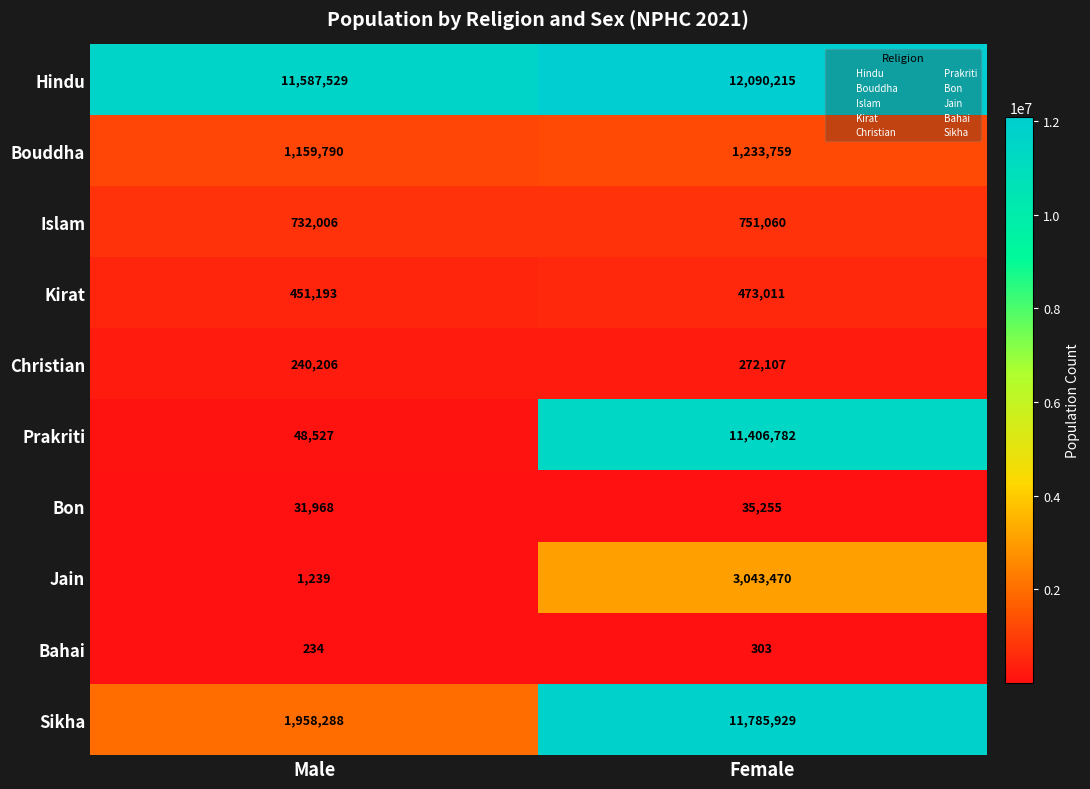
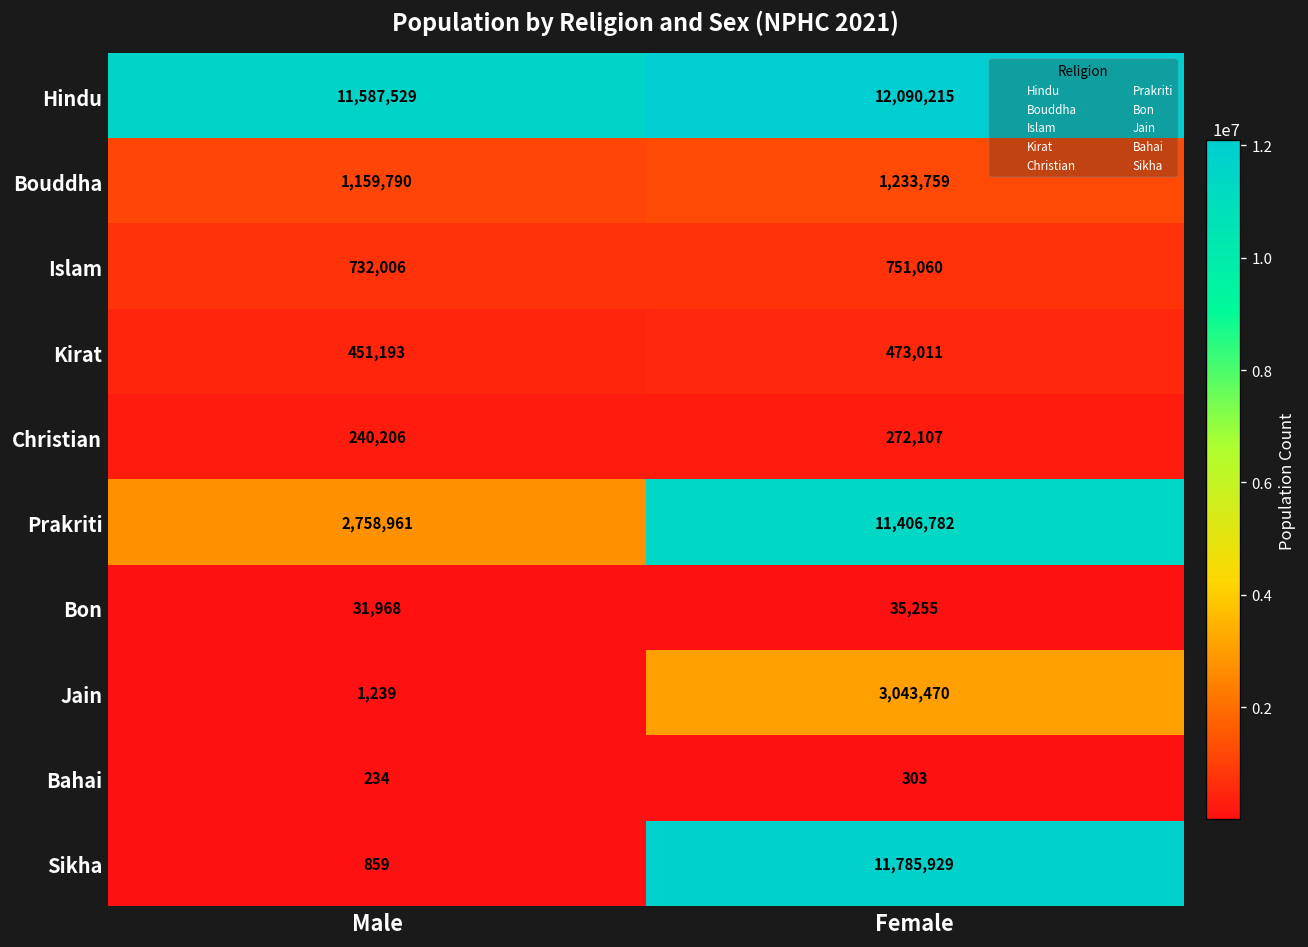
  {
    "Hindu": {
      "Male": "11,587,529",
      "Female": "12,090,215"
    },
    "Bouddha": {
      "Male": "1,159,790",
      "Female": "1,233,759"
    },
    "Islam": {
      "Male": "732,006",
      "Female": "751,060"
    },
    "Kirat": {
      "Male": "451,193",
      "Female": "473,011"
    },
    "Christian": {
      "Male": "240,206",
      "Female": "272,107"
    },
    "Prakriti": {
-     "Male": "48,527",
+     "Male": "2,758,961",
      "Female": "11,406,782"
    },
    "Bon": {
      "Male": "31,968",
      "Female": "35,255"
    },
    "Jain": {
      "Male": "1,239",
      "Female": "3,043,470"
    },
    "Bahai": {
      "Male": "234",
      "Female": "303"
    },
    "Sikha": {
-     "Male": "1,958,288",
+     "Male": "859",
      "Female": "11,785,929"
    }
  }
